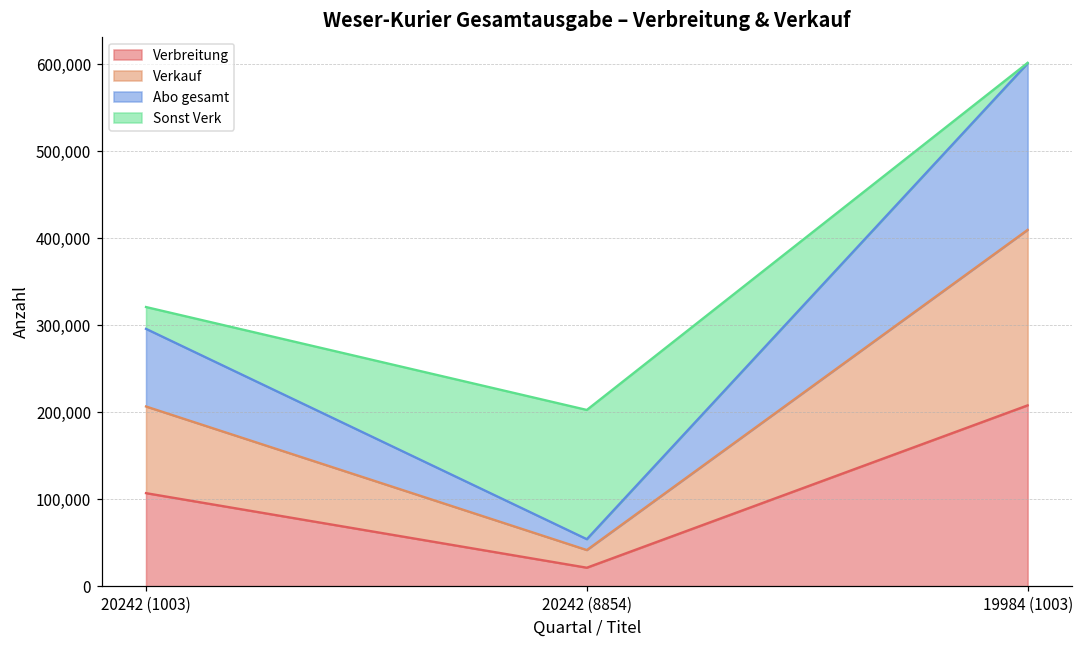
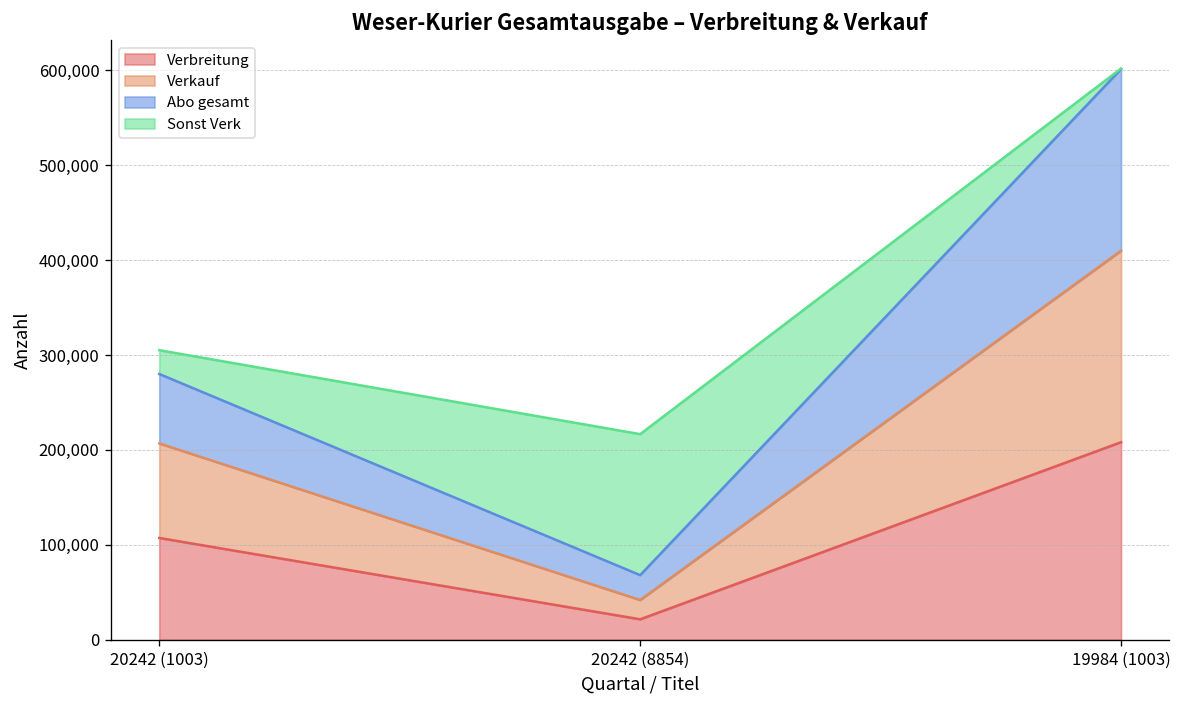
  {
    "Abo gesamt": {
-     "20242 (1003)": "90,000",
-     "20242 (8854)": "10,000"
+     "20242 (1003)": "70,000",
+     "20242 (8854)": "30,000"
    },
    "Sonst Verk": {
      "20242 (1003)": "30,000",
      "20242 (8854)": "150,000"
    }
  }
